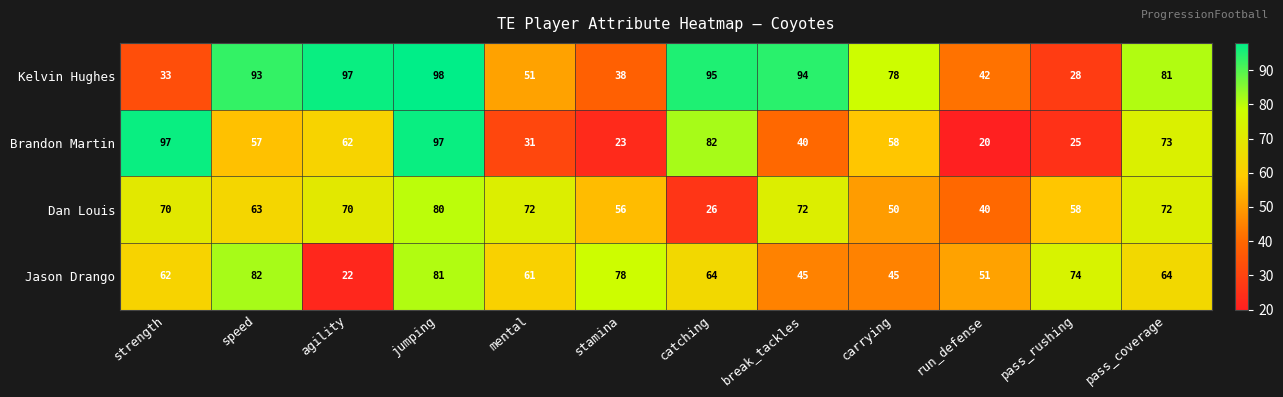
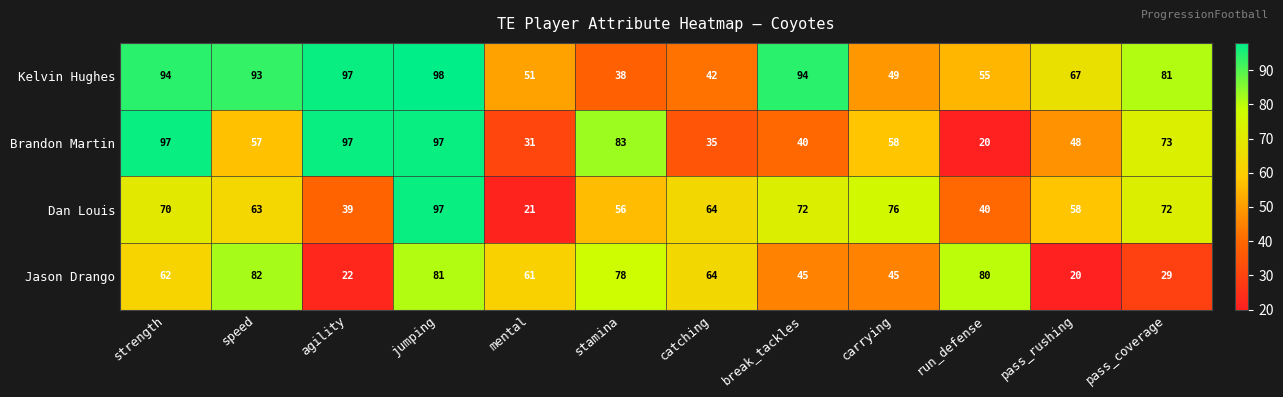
  {
    "Kelvin Hughes": {
-     "strength": 33,
+     "strength": 94,
      "speed": 93,
      "agility": 97,
      "jumping": 98,
      "mental": 51,
      "stamina": 38,
-     "catching": 95,
+     "catching": 42,
      "break_tackles": 94,
-     "carrying": 78,
-     "run_defense": 42,
-     "pass_rushing": 28,
+     "carrying": 49,
+     "run_defense": 55,
+     "pass_rushing": 67,
      "pass_coverage": 81
    },
    "Brandon Martin": {
      "strength": 97,
      "speed": 57,
-     "agility": 62,
+     "agility": 97,
      "jumping": 97,
      "mental": 31,
-     "stamina": 23,
-     "catching": 82,
+     "stamina": 83,
+     "catching": 35,
      "break_tackles": 40,
      "carrying": 58,
      "run_defense": 20,
-     "pass_rushing": 25,
+     "pass_rushing": 48,
      "pass_coverage": 73
    },
    "Dan Louis": {
      "strength": 70,
      "speed": 63,
-     "agility": 70,
-     "jumping": 80,
-     "mental": 72,
+     "agility": 39,
+     "jumping": 97,
+     "mental": 21,
      "stamina": 56,
-     "catching": 26,
+     "catching": 64,
      "break_tackles": 72,
-     "carrying": 50,
+     "carrying": 76,
      "run_defense": 40,
      "pass_rushing": 58,
      "pass_coverage": 72
    },
    "Jason Drango": {
      "strength": 62,
      "speed": 82,
      "agility": 22,
      "jumping": 81,
      "mental": 61,
      "stamina": 78,
      "catching": 64,
      "break_tackles": 45,
      "carrying": 45,
-     "run_defense": 51,
-     "pass_rushing": 74,
-     "pass_coverage": 64
+     "run_defense": 80,
+     "pass_rushing": 20,
+     "pass_coverage": 29
    }
  }
